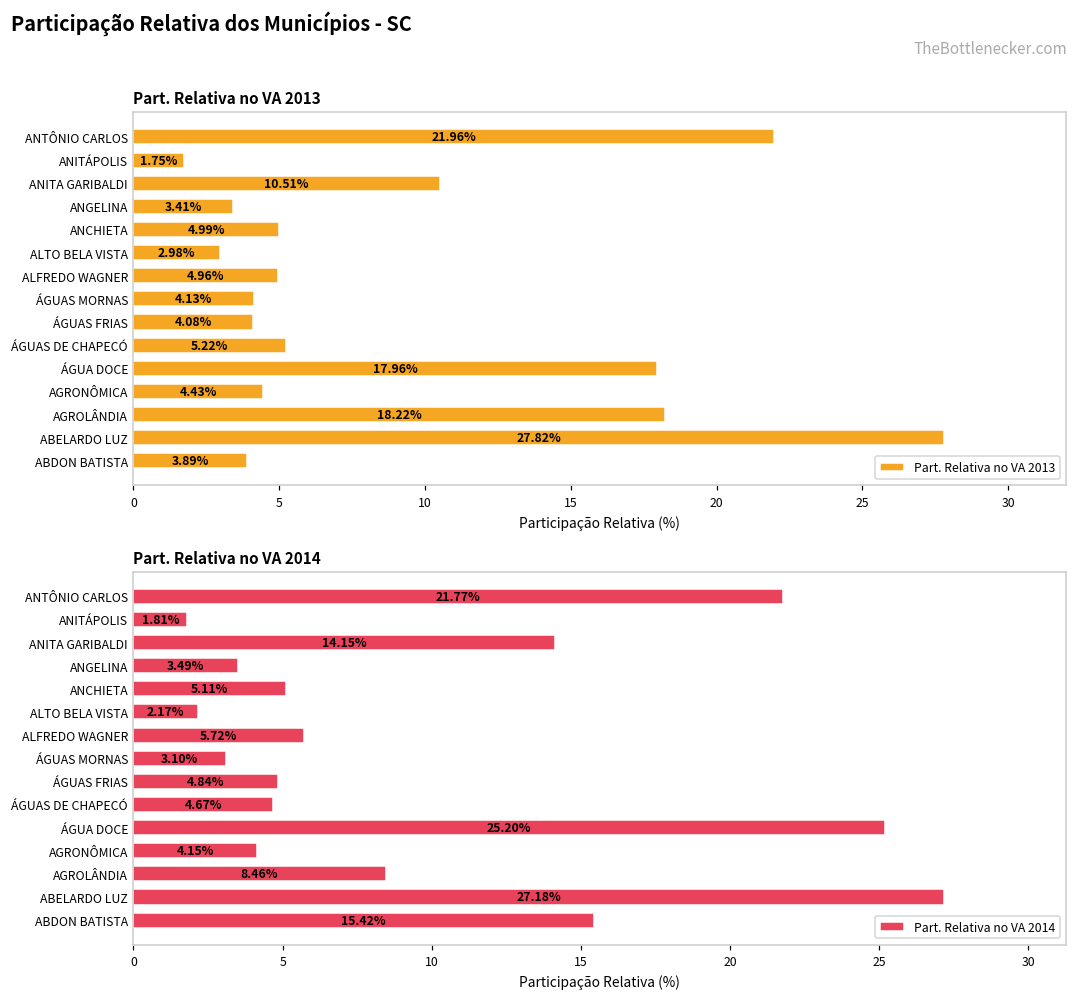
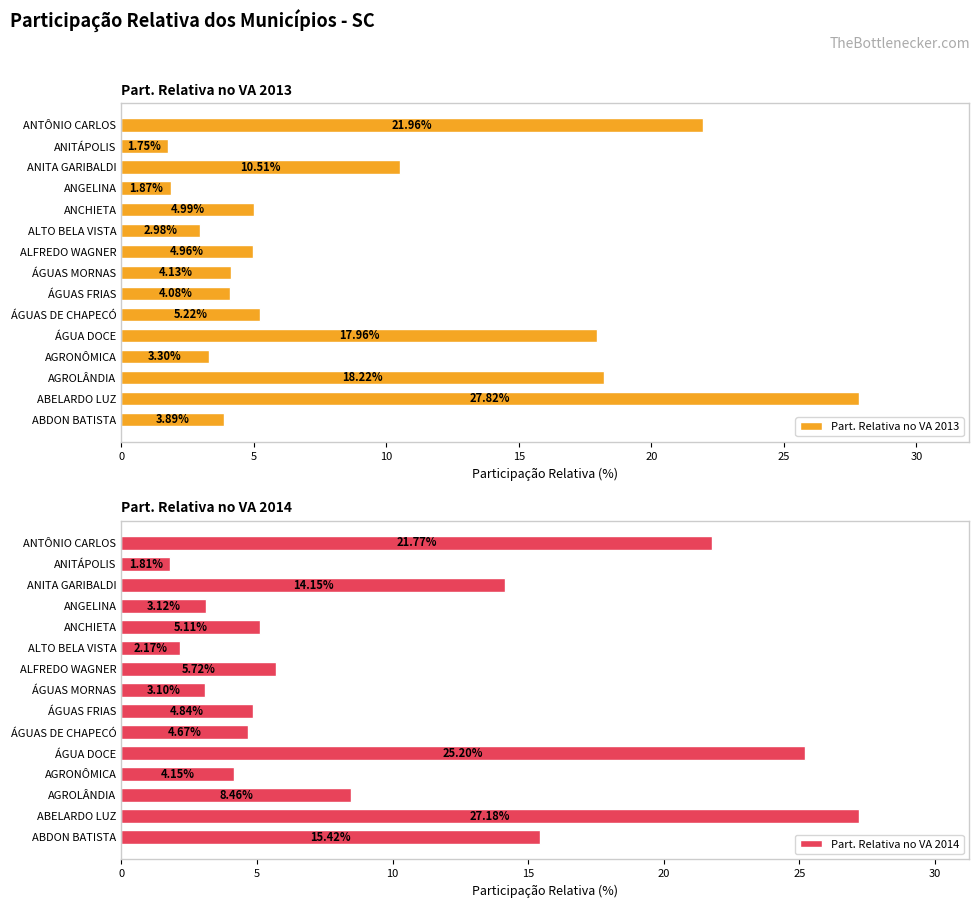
  {
    "Part. Relativa no VA 2013": {
      "ANTÔNIO CARLOS": "21.96%",
      "ANITÁPOLIS": "1.75%",
      "ANITA GARIBALDI": "10.51%",
-     "ANGELINA": "3.41%",
+     "ANGELINA": "1.87%",
      "ANCHIETA": "4.99%",
      "ALTO BELA VISTA": "2.98%",
      "ALFREDO WAGNER": "4.96%",
      "ÁGUAS MORNAS": "4.13%",
      "ÁGUAS FRIAS": "4.08%",
      "ÁGUAS DE CHAPECÓ": "5.22%",
      "ÁGUA DOCE": "17.96%",
-     "AGRONÔMICA": "4.43%",
+     "AGRONÔMICA": "3.30%",
      "AGROLÂNDIA": "18.22%",
      "ABELARDO LUZ": "27.82%",
      "ABDON BATISTA": "3.89%"
    },
    "Part. Relativa no VA 2014": {
      "ANTÔNIO CARLOS": "21.77%",
      "ANITÁPOLIS": "1.81%",
      "ANITA GARIBALDI": "14.15%",
-     "ANGELINA": "3.49%",
+     "ANGELINA": "3.12%",
      "ANCHIETA": "5.11%",
      "ALTO BELA VISTA": "2.17%",
      "ALFREDO WAGNER": "5.72%",
      "ÁGUAS MORNAS": "3.10%",
      "ÁGUAS FRIAS": "4.84%",
      "ÁGUAS DE CHAPECÓ": "4.67%",
      "ÁGUA DOCE": "25.20%",
      "AGRONÔMICA": "4.15%",
      "AGROLÂNDIA": "8.46%",
      "ABELARDO LUZ": "27.18%",
      "ABDON BATISTA": "15.42%"
    }
  }
